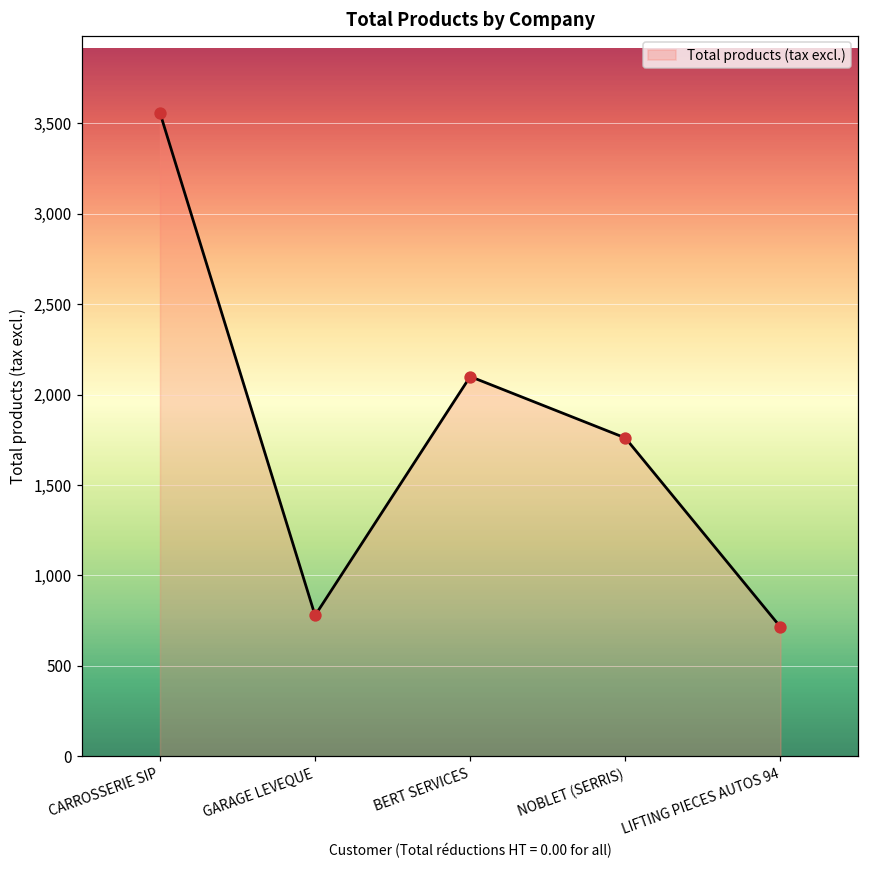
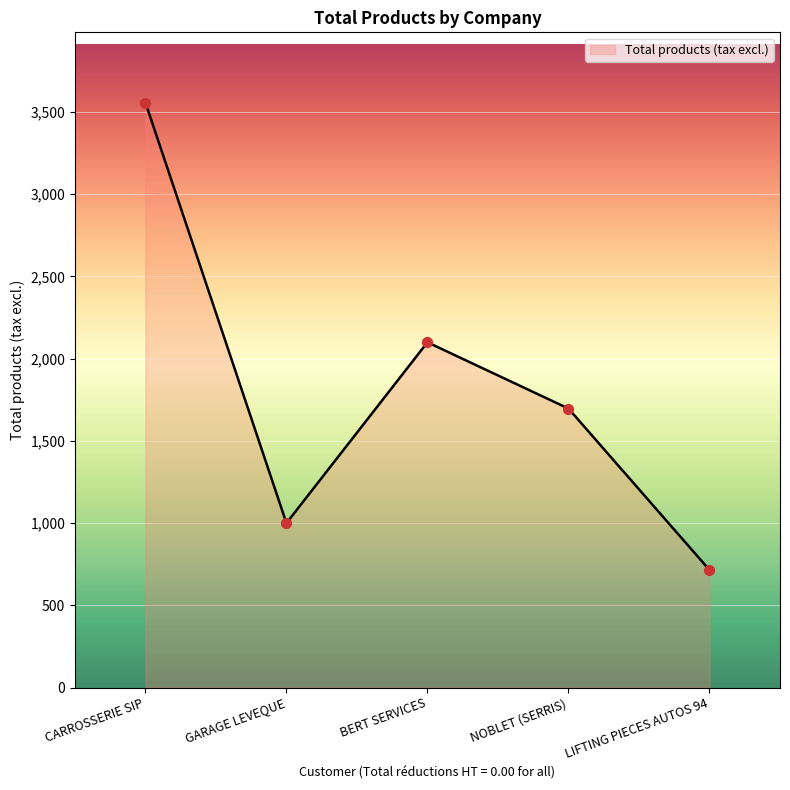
  {
    "CARROSSERIE SIP": "3,560",
-   "GARAGE LEVEQUE": "780",
+   "GARAGE LEVEQUE": "1,000",
    "BERT SERVICES": "2,100",
-   "NOBLET (SERRIS)": "1,760",
+   "NOBLET (SERRIS)": "1,700",
    "LIFTING PIECES AUTOS 94": "720"
  }
